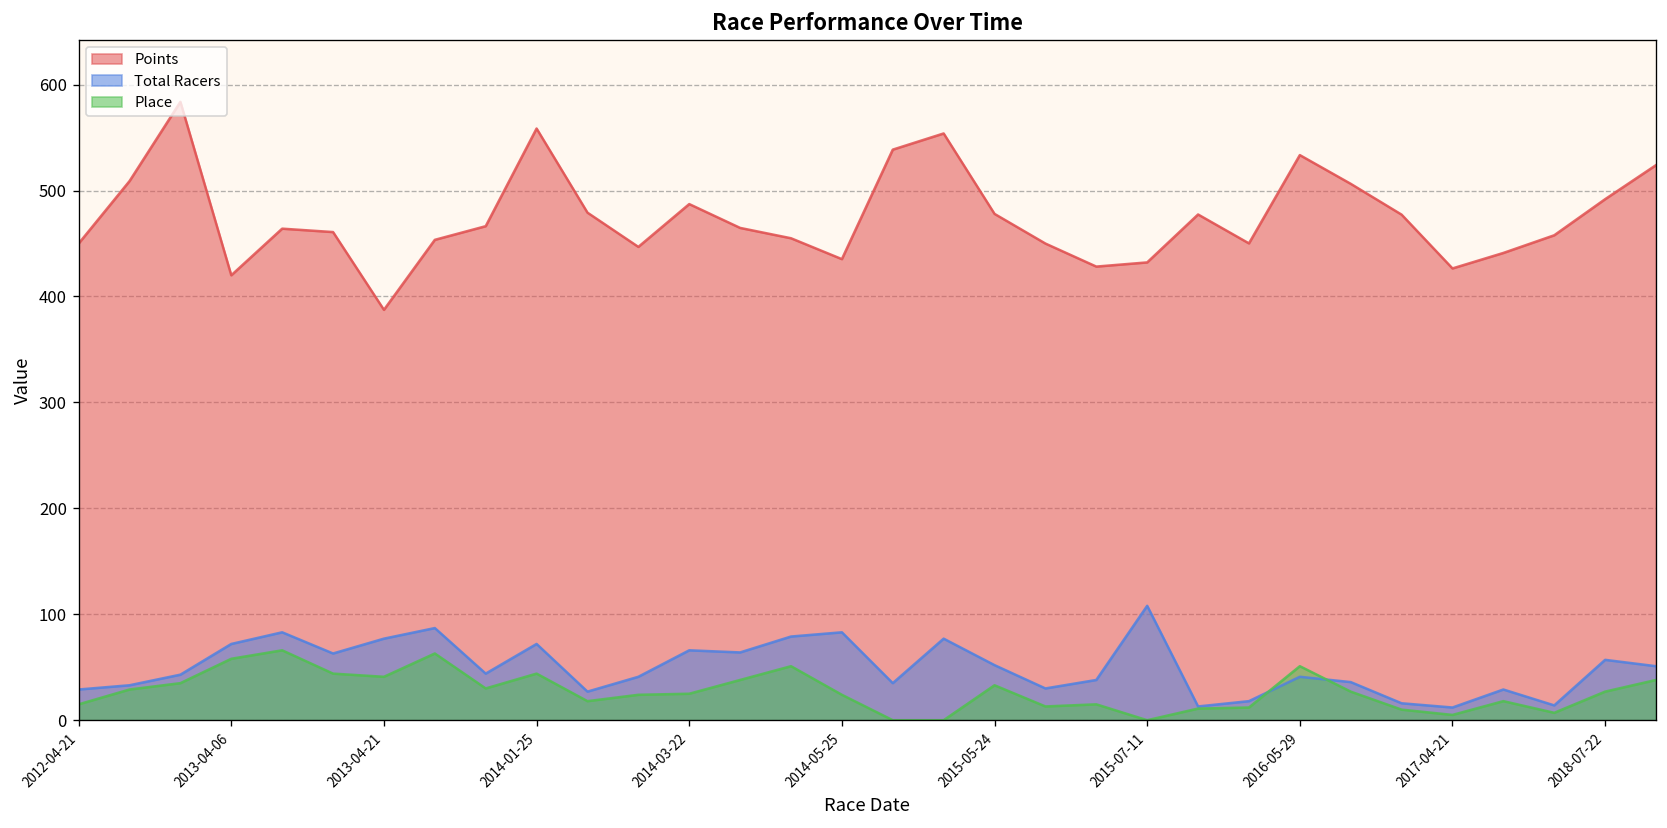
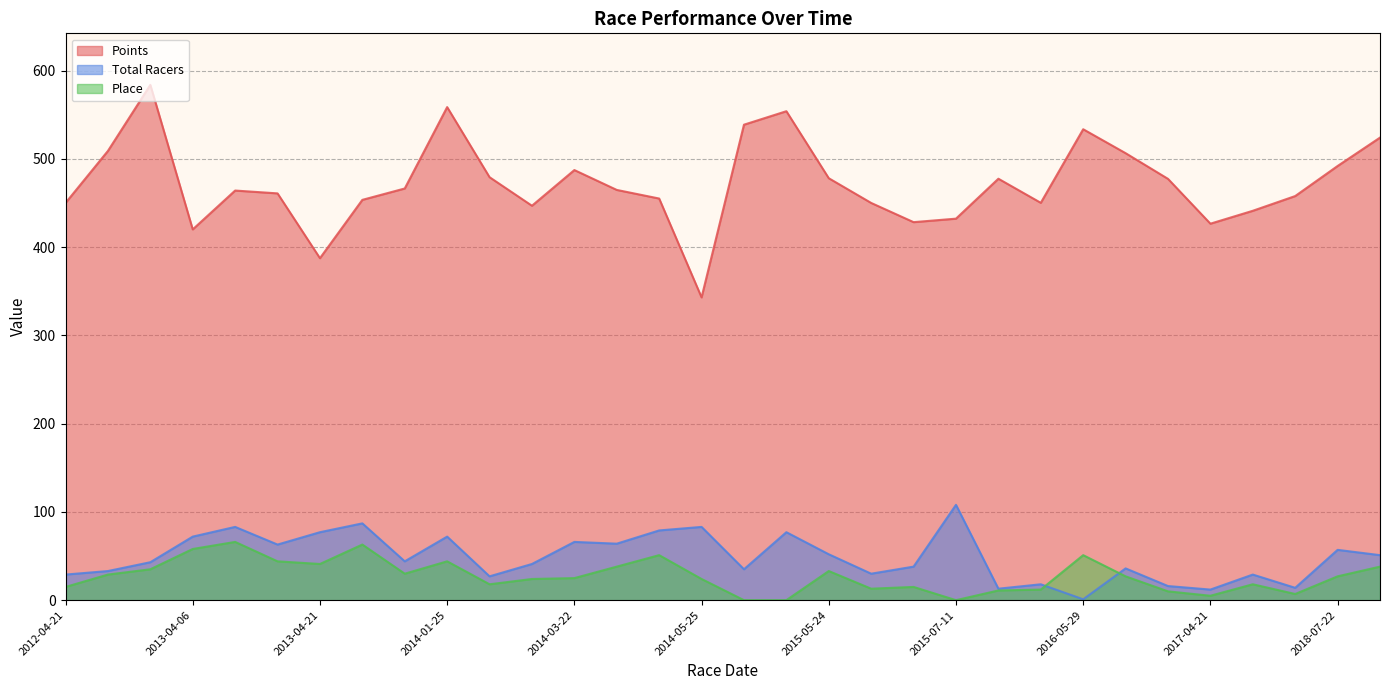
  {
    "Points": {
      "2012-04-21": 450,
      "2013-04-21": 390,
      "2014-01-25": 560,
      "2014-03-22": 490,
-     "2014-05-25": 440,
+     "2014-05-25": 340,
      "2015-07-11": 430,
      "2016-05-29": 530,
      "2017-04-21": 430,
      "2018-07-22": 490
    },
    "Total Racers": {
      "2012-04-21": 30,
      "2013-04-21": 80,
      "2014-01-25": 70,
      "2014-03-22": 70,
      "2014-05-25": 80,
      "2015-07-11": 110,
-     "2016-05-29": 40,
+     "2016-05-29": 0,
      "2017-04-21": 10,
      "2018-07-22": 60
    },
    "Place": {
      "2012-04-21": 20,
      "2013-04-21": 40,
      "2014-01-25": 40,
      "2014-03-22": 30,
      "2014-05-25": 20,
      "2015-07-11": 0,
      "2016-05-29": 50,
      "2017-04-21": 10,
      "2018-07-22": 30
    }
  }
